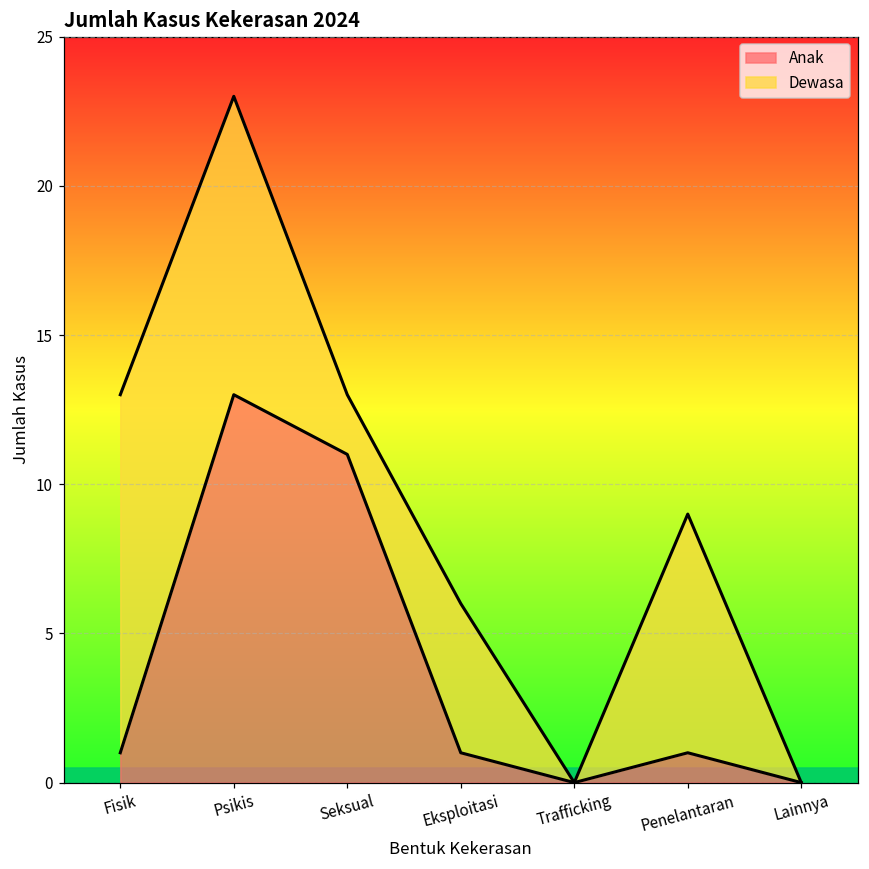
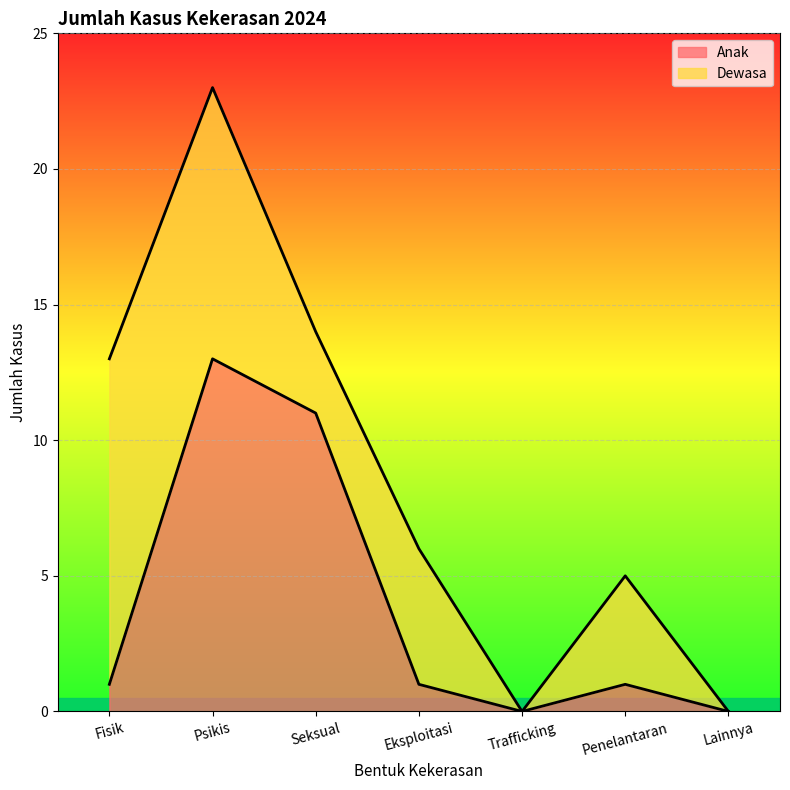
  {
    "Anak": {
      "Fisik": 1,
      "Psikis": 13,
      "Seksual": 11,
      "Eksploitasi": 1,
      "Penelantaran": 1
    },
    "Dewasa": {
      "Fisik": 12,
      "Psikis": 10,
-     "Seksual": 2,
+     "Seksual": 3,
      "Eksploitasi": 5,
-     "Penelantaran": 8
+     "Penelantaran": 4
    }
  }
